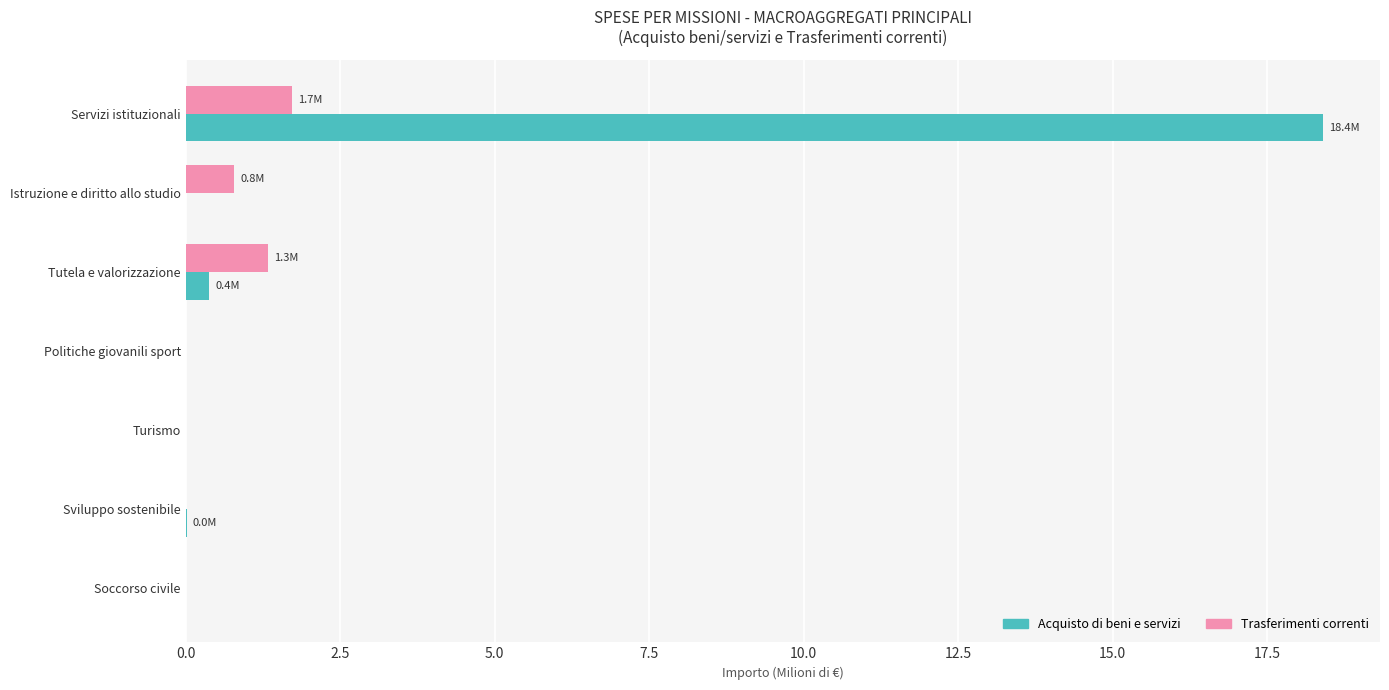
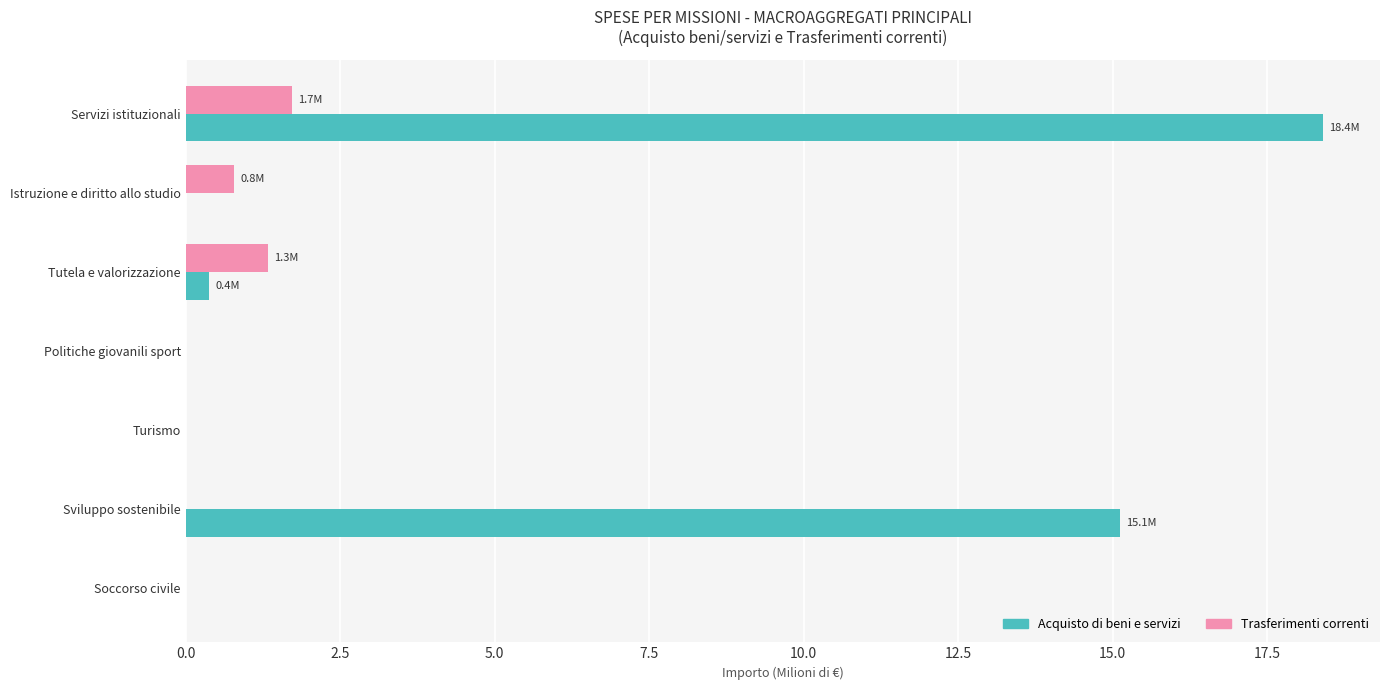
  {
    "Acquisto di beni e servizi": {
      "Servizi istituzionali": "18.4M",
      "Tutela e valorizzazione": "0.4M",
-     "Sviluppo sostenibile": "0.0M"
+     "Sviluppo sostenibile": "15.1M"
    },
    "Trasferimenti correnti": {
      "Servizi istituzionali": "1.7M",
      "Istruzione e diritto allo studio": "0.8M",
      "Tutela e valorizzazione": "1.3M"
    }
  }
